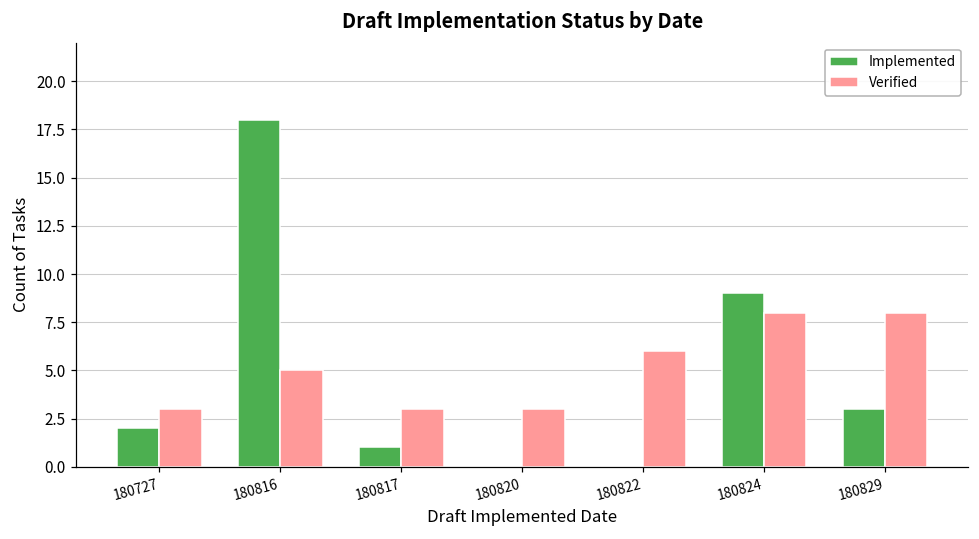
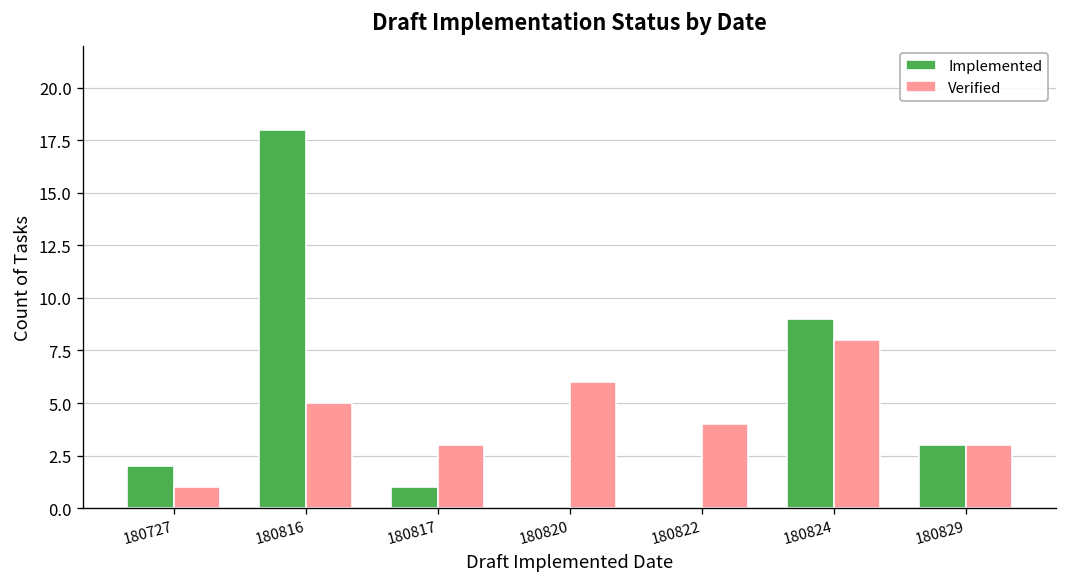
  {
    "Implemented": {
      "180727": 2,
      "180816": 18,
      "180817": 1,
      "180820": 0,
      "180822": 0,
      "180824": 9,
      "180829": 3
    },
    "Verified": {
-     "180727": 3,
+     "180727": 1,
      "180816": 5,
      "180817": 3,
-     "180820": 3,
-     "180822": 6,
+     "180820": 6,
+     "180822": 4,
      "180824": 8,
-     "180829": 8
+     "180829": 3
    }
  }
